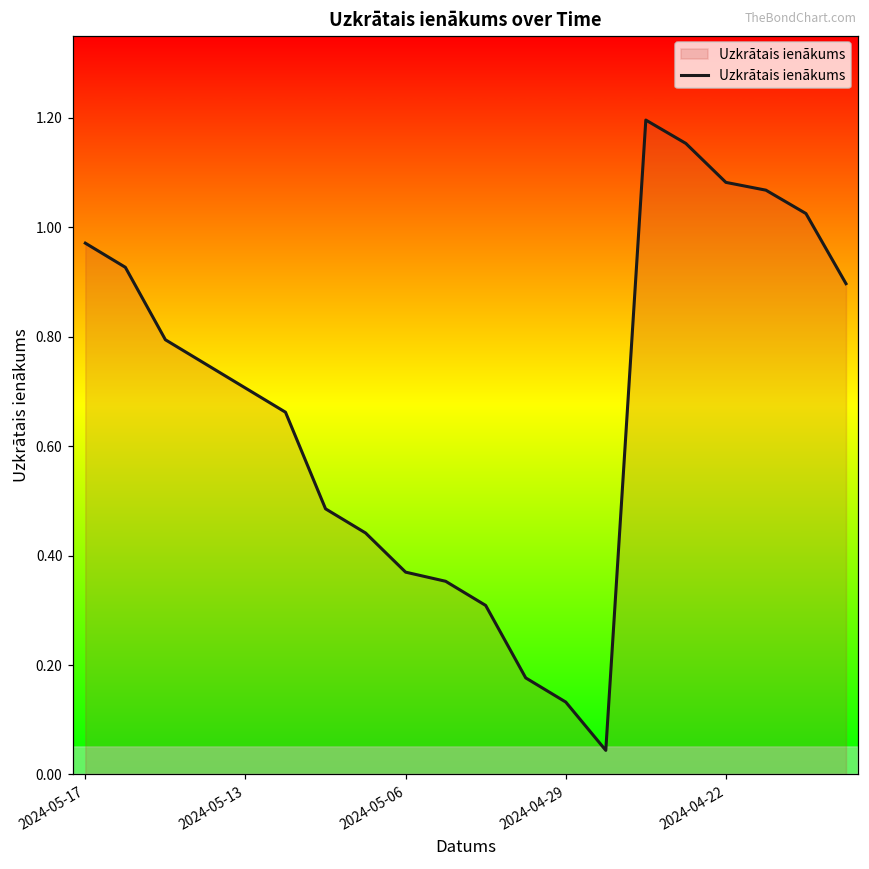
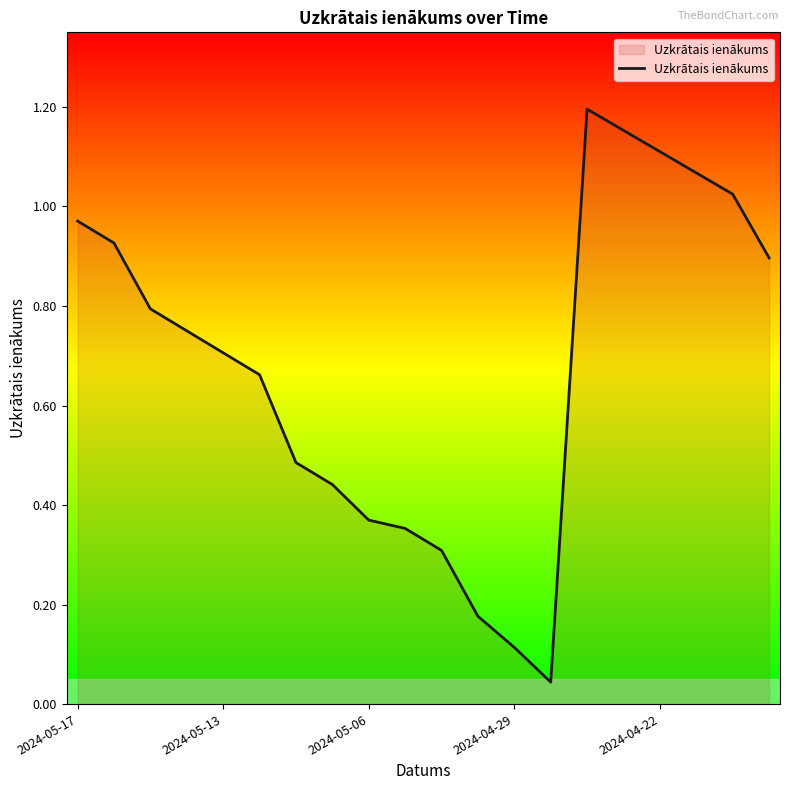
  {
    "2024-05-17": 0.97,
    "2024-05-13": 0.71,
    "2024-05-06": 0.37,
-   "2024-04-29": 0.13,
-   "2024-04-22": 1.08
+   "2024-04-29": 0.11,
+   "2024-04-22": 1.11
  }
